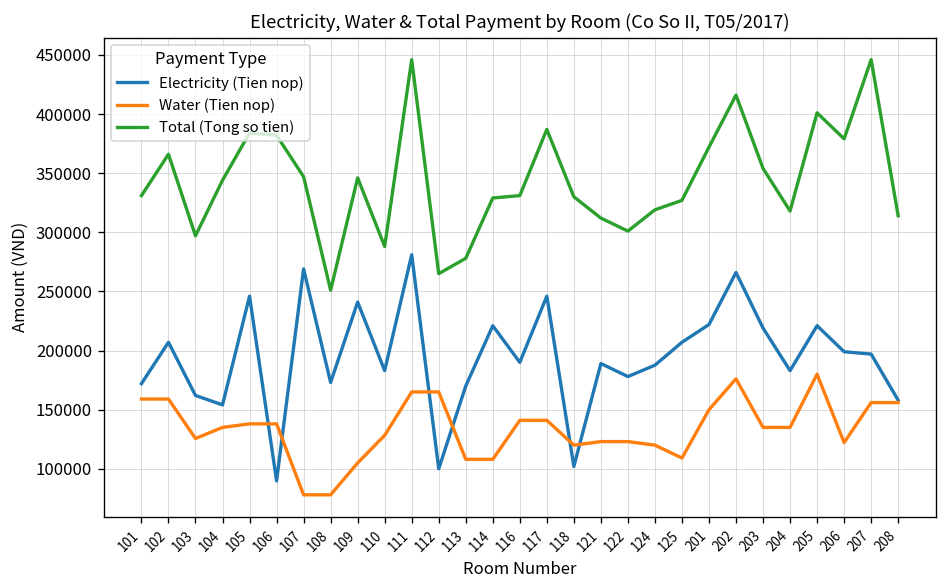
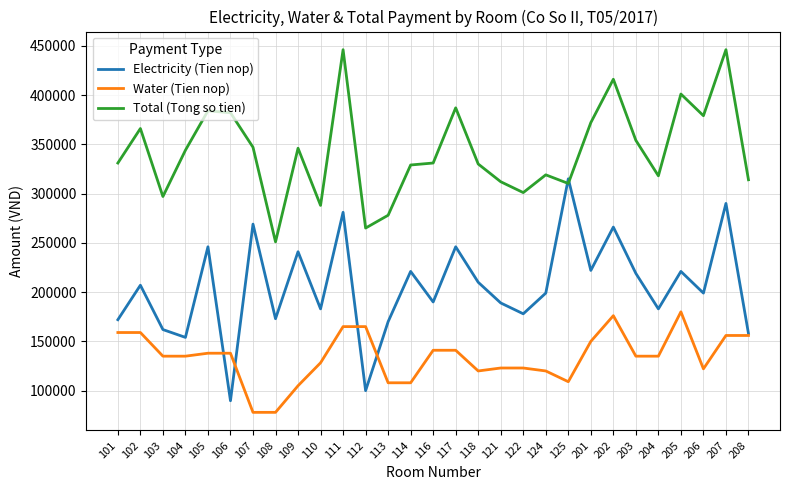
  {
    "Electricity (Tien nop)": {
      "101": 170000,
      "102": 210000,
      "103": 160000,
      "104": 150000,
      "105": 250000,
      "106": 90000,
      "107": 270000,
      "108": 170000,
      "109": 240000,
      "110": 180000,
      "111": 280000,
      "112": 100000,
      "113": 170000,
      "114": 220000,
      "116": 190000,
      "117": 250000,
-     "118": 100000,
+     "118": 210000,
      "121": 190000,
      "122": 180000,
-     "124": 190000,
-     "125": 210000,
+     "124": 200000,
+     "125": 310000,
      "201": 220000,
      "202": 270000,
      "203": 220000,
      "204": 180000,
      "205": 220000,
      "206": 200000,
-     "207": 200000
+     "207": 290000
    },
    "Water (Tien nop)": {
      "101": 160000,
      "102": 160000,
-     "103": 130000,
+     "103": 140000,
      "104": 140000,
      "105": 140000,
      "106": 140000,
      "107": 80000,
      "108": 80000,
      "109": 110000,
      "110": 130000,
      "111": 170000,
      "112": 170000,
      "113": 110000,
      "114": 110000,
      "116": 140000,
      "117": 140000,
      "118": 120000,
      "121": 120000,
      "122": 120000,
      "124": 120000,
      "125": 110000,
      "201": 150000,
      "202": 180000,
      "203": 140000,
      "204": 140000,
      "205": 180000,
      "206": 120000,
      "207": 160000
    },
    "Total (Tong so tien)": {
      "101": 330000,
      "102": 370000,
      "103": 300000,
      "104": 340000,
      "107": 350000,
      "108": 250000,
      "109": 350000,
      "110": 290000,
      "111": 450000,
      "112": 270000,
      "113": 280000,
      "114": 330000,
      "116": 330000,
      "117": 390000,
      "118": 330000,
      "121": 310000,
      "122": 300000,
      "124": 320000,
-     "125": 330000,
+     "125": 310000,
      "201": 370000,
      "202": 420000,
      "203": 350000,
      "204": 320000,
      "205": 400000,
      "206": 380000,
      "207": 450000,
      "208": 310000
    }
  }
